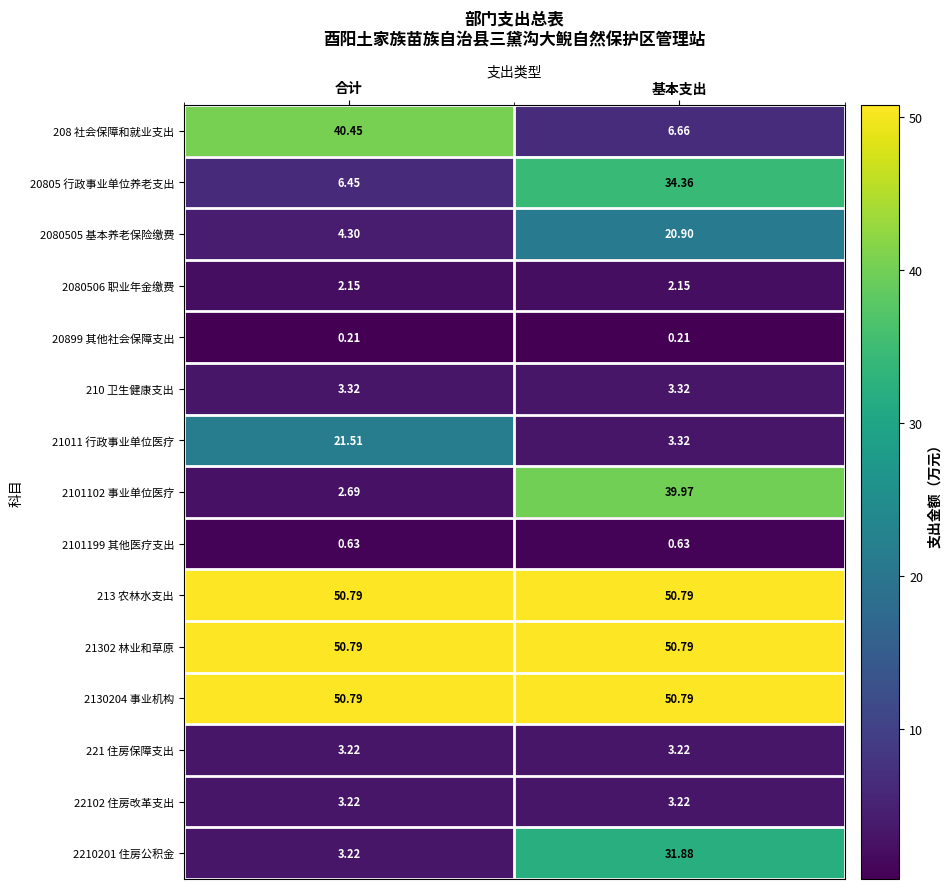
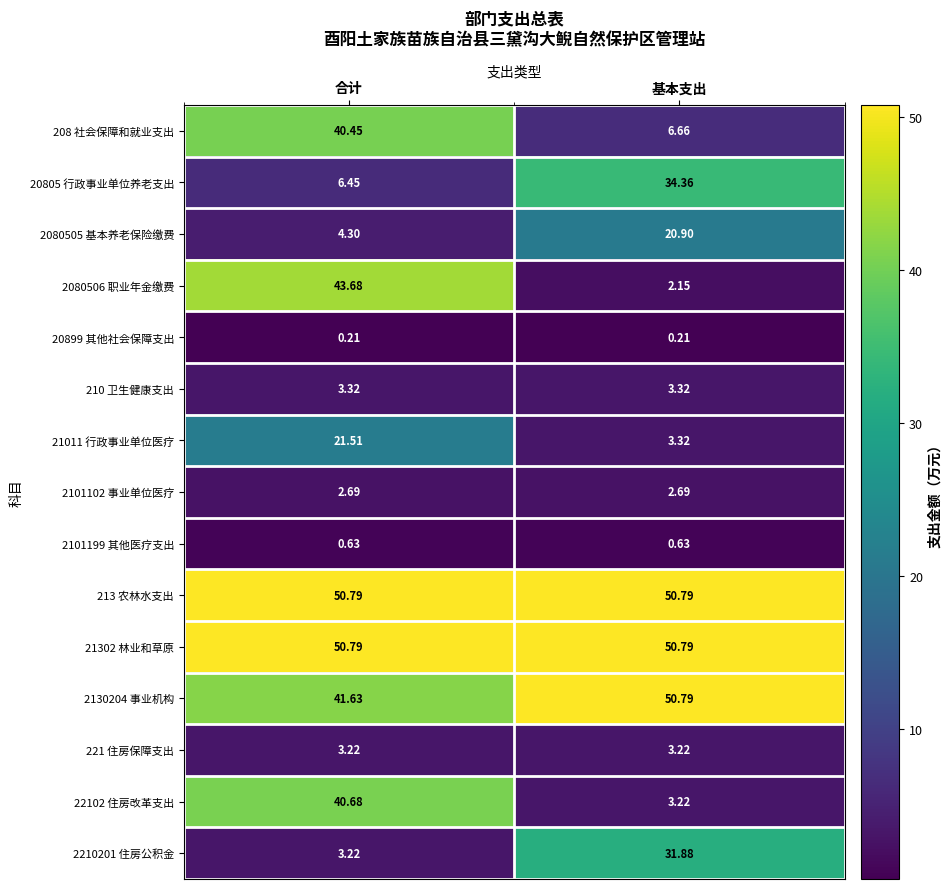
  {
    "208 社会保障和就业支出": {
      "合计": 40.45,
      "基本支出": 6.66
    },
    "20805 行政事业单位养老支出": {
      "合计": 6.45,
      "基本支出": 34.36
    },
    "2080505 基本养老保险缴费": {
      "合计": 4.30,
      "基本支出": 20.90
    },
    "2080506 职业年金缴费": {
-     "合计": 2.15,
+     "合计": 43.68,
      "基本支出": 2.15
    },
    "20899 其他社会保障支出": {
      "合计": 0.21,
      "基本支出": 0.21
    },
    "210 卫生健康支出": {
      "合计": 3.32,
      "基本支出": 3.32
    },
    "21011 行政事业单位医疗": {
      "合计": 21.51,
      "基本支出": 3.32
    },
    "2101102 事业单位医疗": {
      "合计": 2.69,
-     "基本支出": 39.97
+     "基本支出": 2.69
    },
    "2101199 其他医疗支出": {
      "合计": 0.63,
      "基本支出": 0.63
    },
    "213 农林水支出": {
      "合计": 50.79,
      "基本支出": 50.79
    },
    "21302 林业和草原": {
      "合计": 50.79,
      "基本支出": 50.79
    },
    "2130204 事业机构": {
-     "合计": 50.79,
+     "合计": 41.63,
      "基本支出": 50.79
    },
    "221 住房保障支出": {
      "合计": 3.22,
      "基本支出": 3.22
    },
    "22102 住房改革支出": {
-     "合计": 3.22,
+     "合计": 40.68,
      "基本支出": 3.22
    },
    "2210201 住房公积金": {
      "合计": 3.22,
      "基本支出": 31.88
    }
  }
